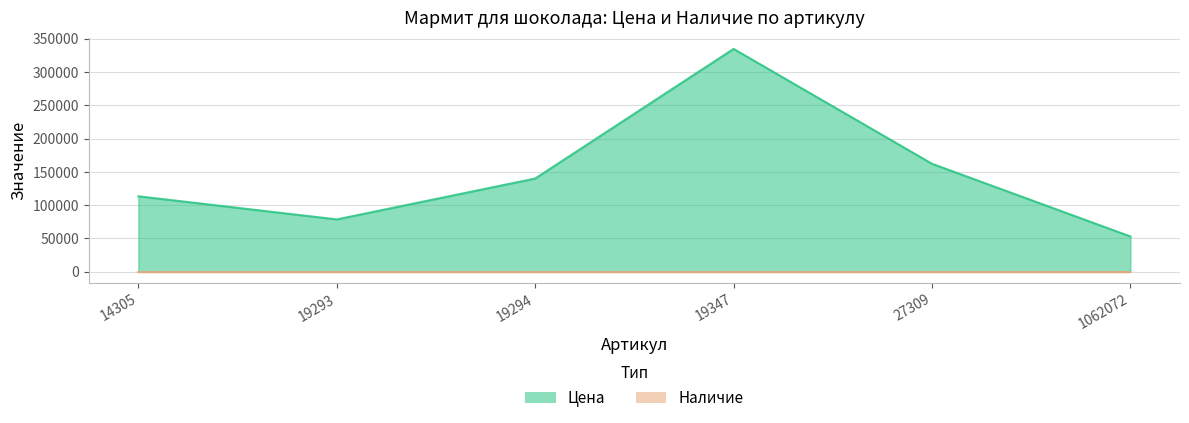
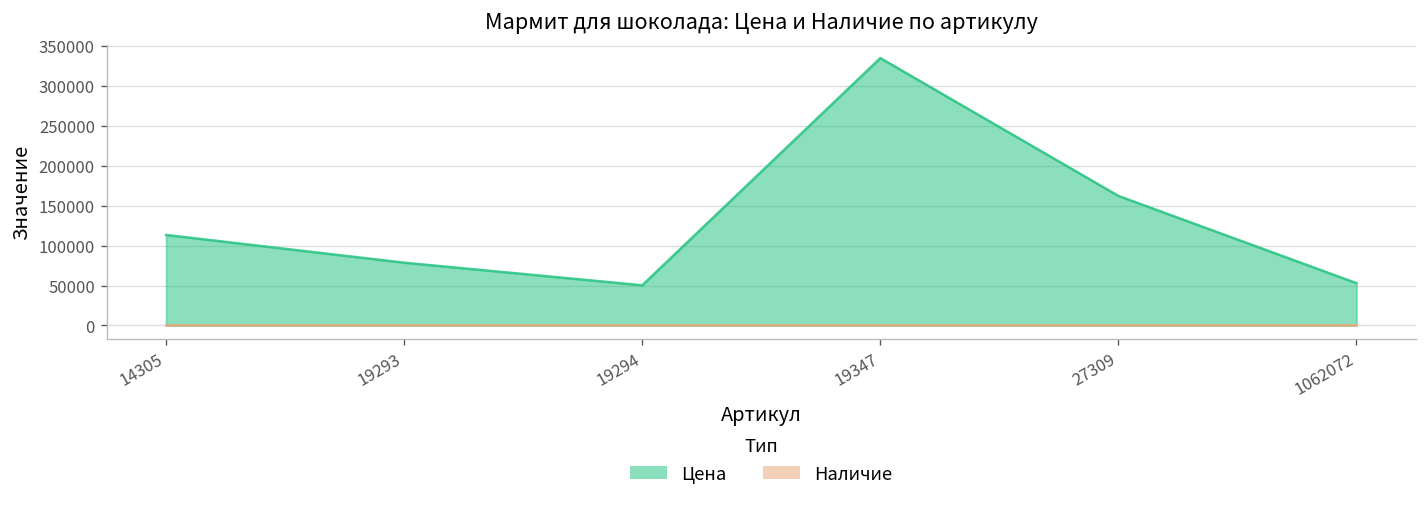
  {
    "Цена": {
      "14305": 110000,
      "19293": 80000,
-     "19294": 140000,
+     "19294": 50000,
      "19347": 330000,
      "27309": 160000,
      "1062072": 50000
    },
    "Наличие": {
      "14305": 0,
      "19293": 0,
      "19294": 0,
      "19347": 0,
      "27309": 0,
      "1062072": 0
    }
  }
